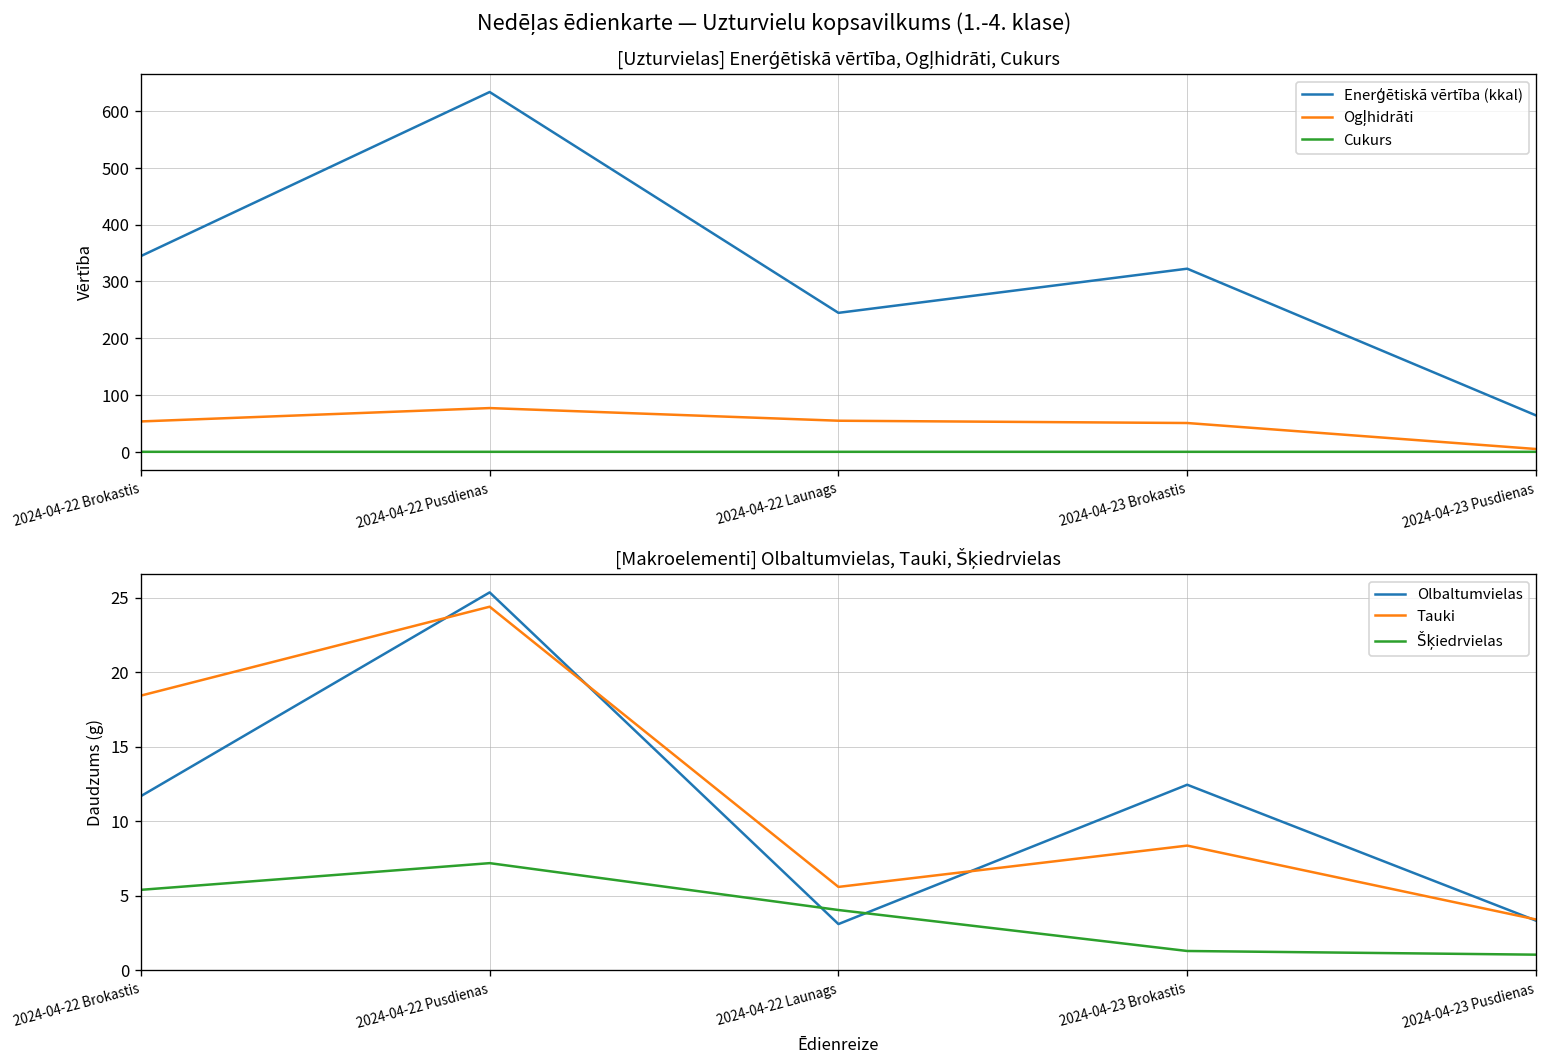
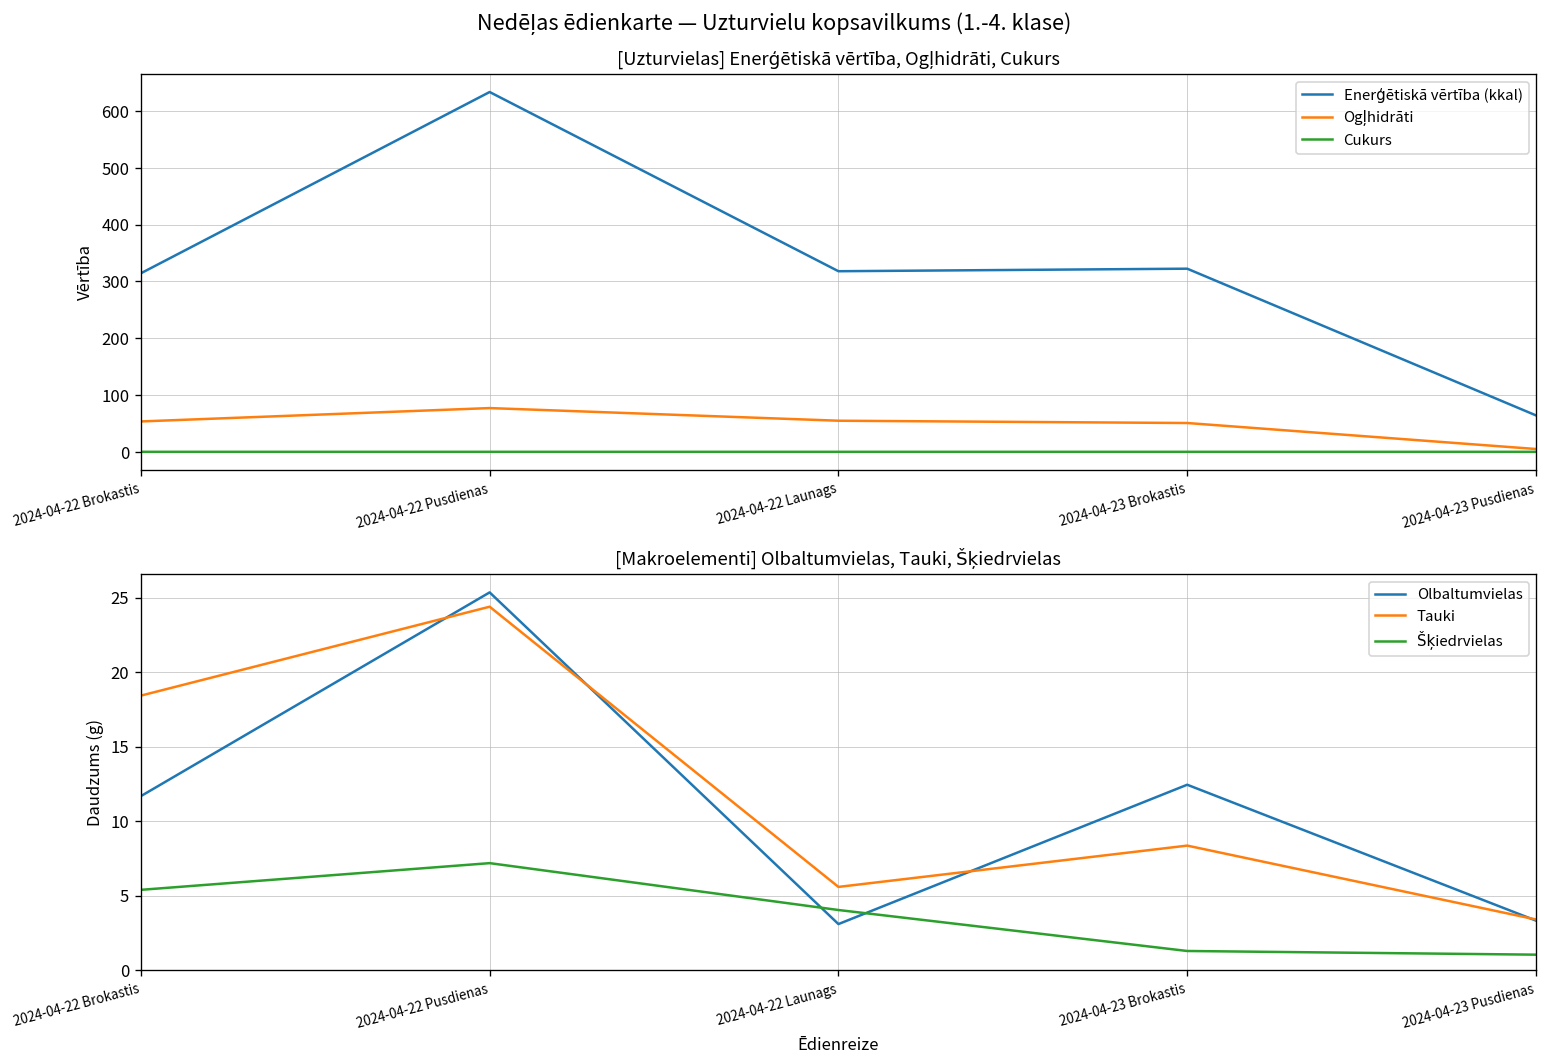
  {
    "[Uzturvielas] Enerģētiskā vērtība, Ogļhidrāti, Cukurs": {
      "Enerģētiskā vērtība (kkal)": {
-       "2024-04-22 Brokastis": 340,
+       "2024-04-22 Brokastis": 310,
        "2024-04-22 Pusdienas": 630,
-       "2024-04-22 Launags": 240,
+       "2024-04-22 Launags": 320,
        "2024-04-23 Brokastis": 320,
        "2024-04-23 Pusdienas": 60
      },
      "Ogļhidrāti": {
        "2024-04-22 Brokastis": 50,
        "2024-04-22 Pusdienas": 80,
        "2024-04-22 Launags": 50,
        "2024-04-23 Brokastis": 50
      },
      "Cukurs": {
        "2024-04-22 Brokastis": 0,
        "2024-04-22 Pusdienas": 0,
        "2024-04-22 Launags": 0,
        "2024-04-23 Brokastis": 0
      }
    },
    "[Makroelementi] Olbaltumvielas, Tauki, Šķiedrvielas": {
      "Olbaltumvielas": {
        "2024-04-22 Brokastis": 11.7,
        "2024-04-22 Pusdienas": 25.3,
        "2024-04-22 Launags": 3.1,
        "2024-04-23 Brokastis": 12.4
      },
      "Tauki": {
        "2024-04-22 Brokastis": 18.4,
        "2024-04-22 Pusdienas": 24.4,
        "2024-04-22 Launags": 5.6,
        "2024-04-23 Brokastis": 8.4
      },
      "Šķiedrvielas": {
        "2024-04-22 Brokastis": 5.4,
        "2024-04-22 Pusdienas": 7.2,
        "2024-04-22 Launags": 4.0,
        "2024-04-23 Brokastis": 1.3,
        "2024-04-23 Pusdienas": 1.0
      }
    }
  }
